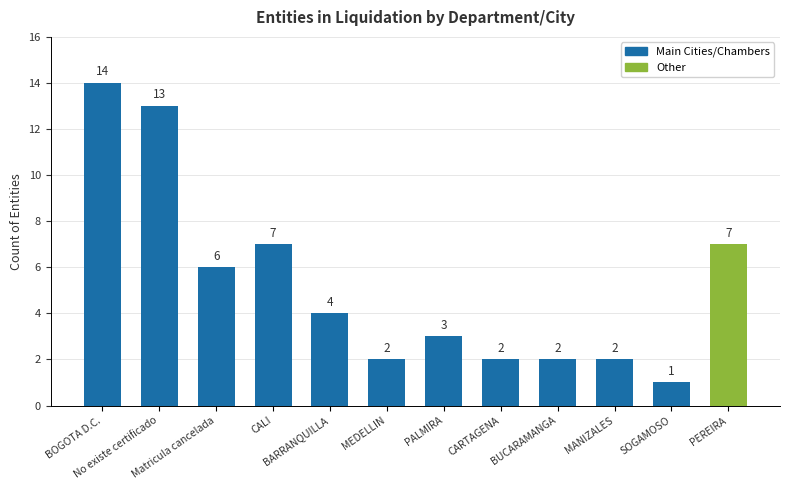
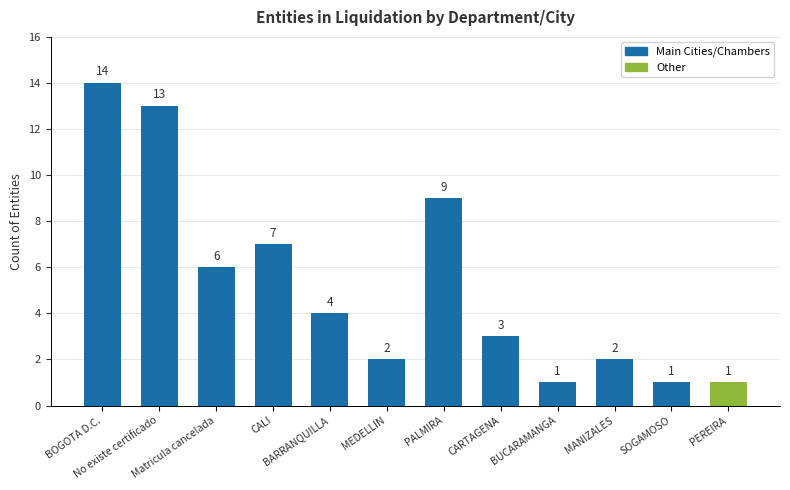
  {
    "BOGOTA D.C.": 14,
    "No existe certificado": 13,
    "Matricula cancelada": 6,
    "CALI": 7,
    "BARRANQUILLA": 4,
    "MEDELLIN": 2,
-   "PALMIRA": 3,
-   "CARTAGENA": 2,
-   "BUCARAMANGA": 2,
+   "PALMIRA": 9,
+   "CARTAGENA": 3,
+   "BUCARAMANGA": 1,
    "MANIZALES": 2,
    "SOGAMOSO": 1,
-   "PEREIRA": 7
+   "PEREIRA": 1
  }
